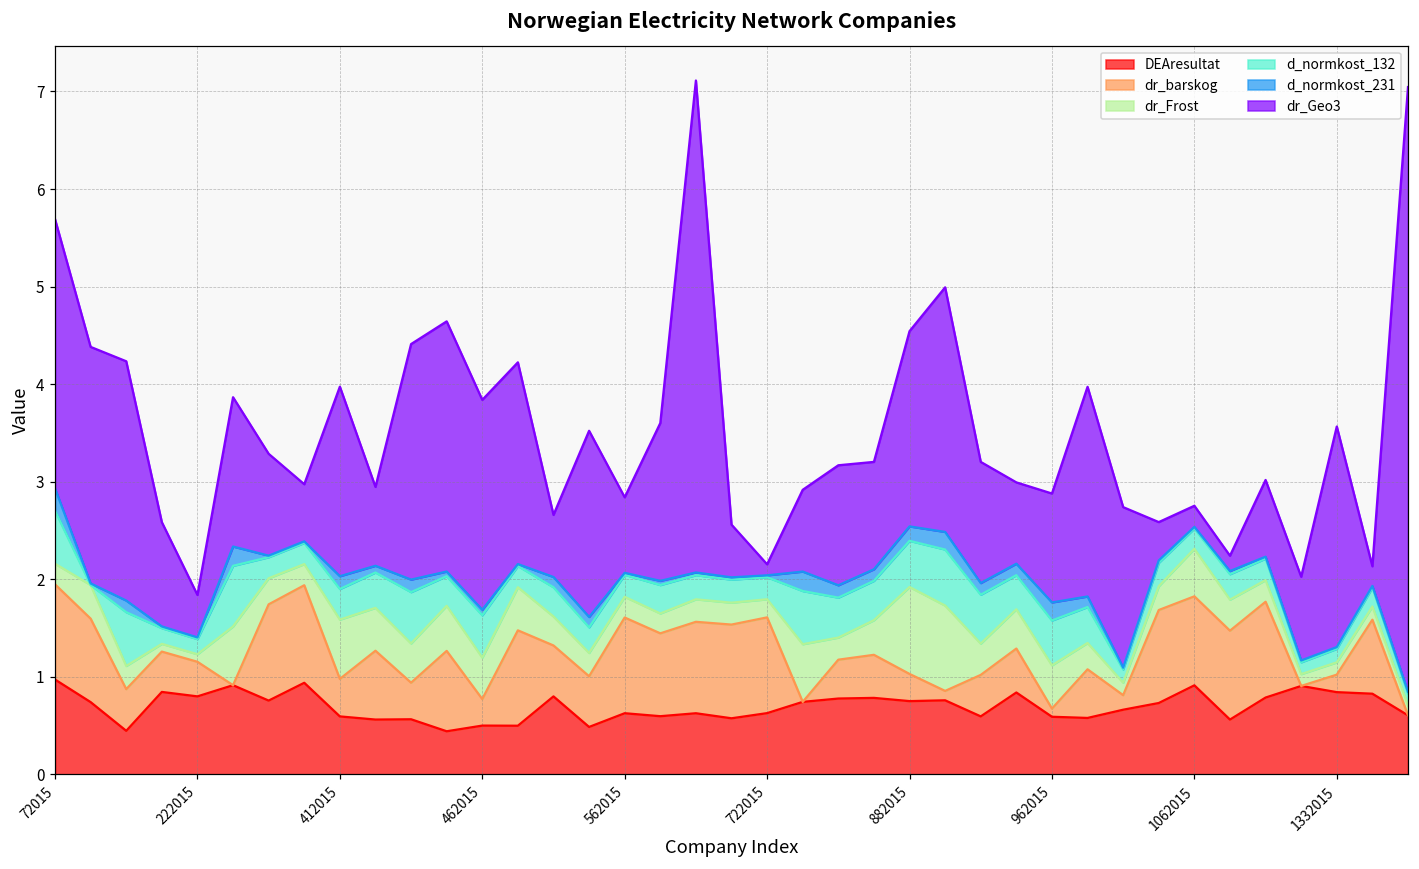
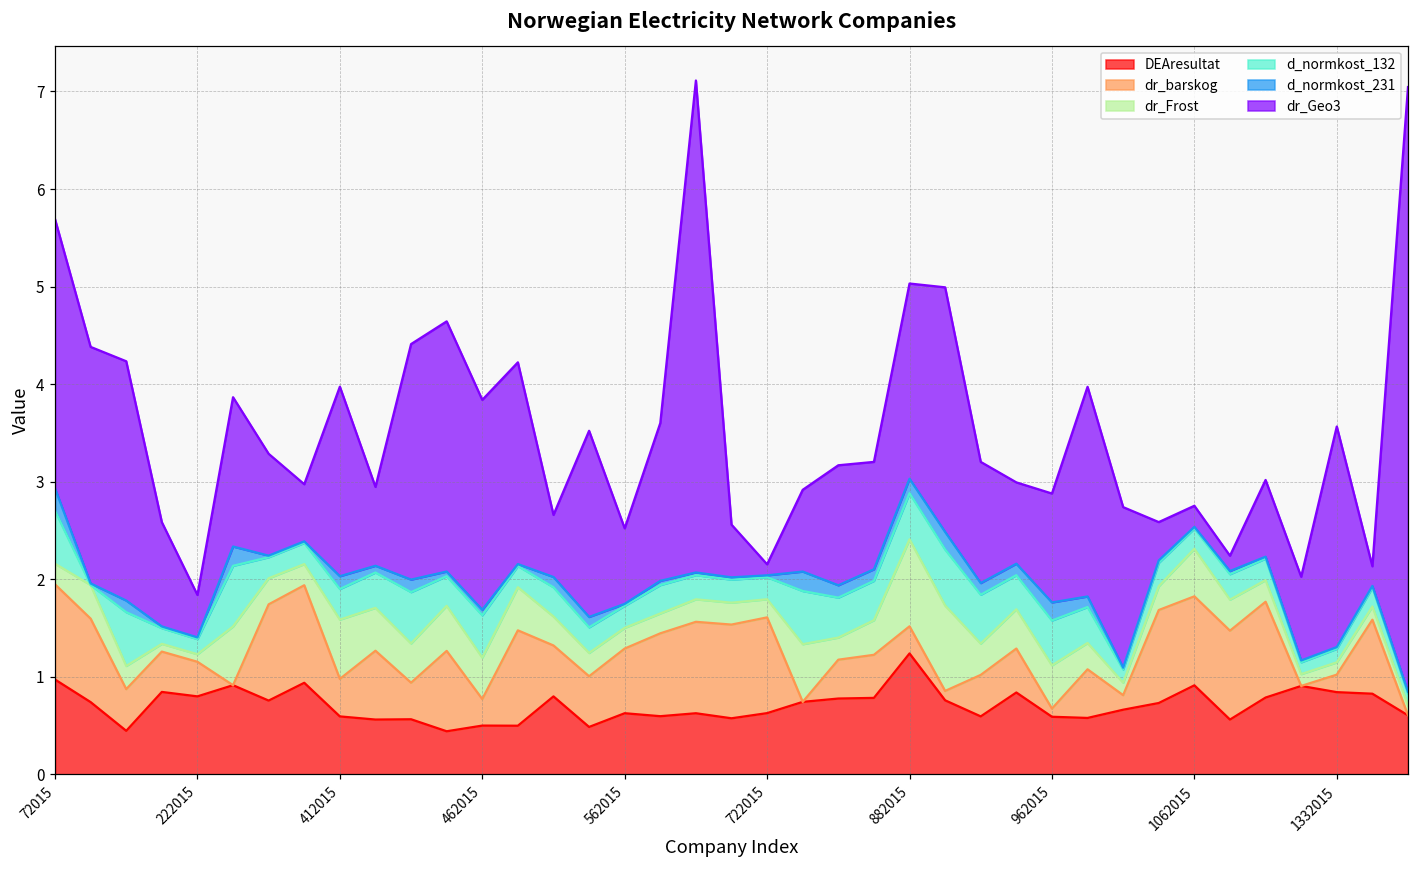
  {
    "DEAresultat": {
      "72015": 1.0,
      "222015": 0.8,
      "412015": 0.6,
      "462015": 0.5,
      "562015": 0.6,
      "722015": 0.6,
-     "882015": 0.7,
+     "882015": 1.2,
      "962015": 0.6,
      "1062015": 0.9,
      "1332015": 0.8
    },
    "dr_barskog": {
      "72015": 1.0,
      "222015": 0.4,
      "412015": 0.4,
      "462015": 0.3,
-     "562015": 1.0,
+     "562015": 0.7,
      "722015": 1.0,
      "882015": 0.3,
      "962015": 0.1,
      "1062015": 0.9,
      "1332015": 0.2
    },
    "dr_Frost": {
      "72015": 0.2,
      "222015": 0.1,
      "412015": 0.6,
      "462015": 0.4,
      "562015": 0.2,
      "722015": 0.2,
      "882015": 0.9,
      "962015": 0.4,
      "1062015": 0.5,
      "1332015": 0.1
    },
    "d_normkost_132": {
      "72015": 0.5,
      "412015": 0.3,
      "462015": 0.4,
      "882015": 0.5,
      "962015": 0.5
    },
    "d_normkost_231": {
      "72015": 0.2,
      "412015": 0.1,
      "462015": 0.1,
      "882015": 0.1,
      "962015": 0.2
    },
    "dr_Geo3": {
      "72015": 2.8,
      "222015": 0.4,
      "412015": 1.9,
      "462015": 2.2,
      "562015": 0.8,
      "722015": 0.1,
      "882015": 2.0,
      "962015": 1.1,
      "1062015": 0.2,
      "1332015": 2.3
    }
  }
